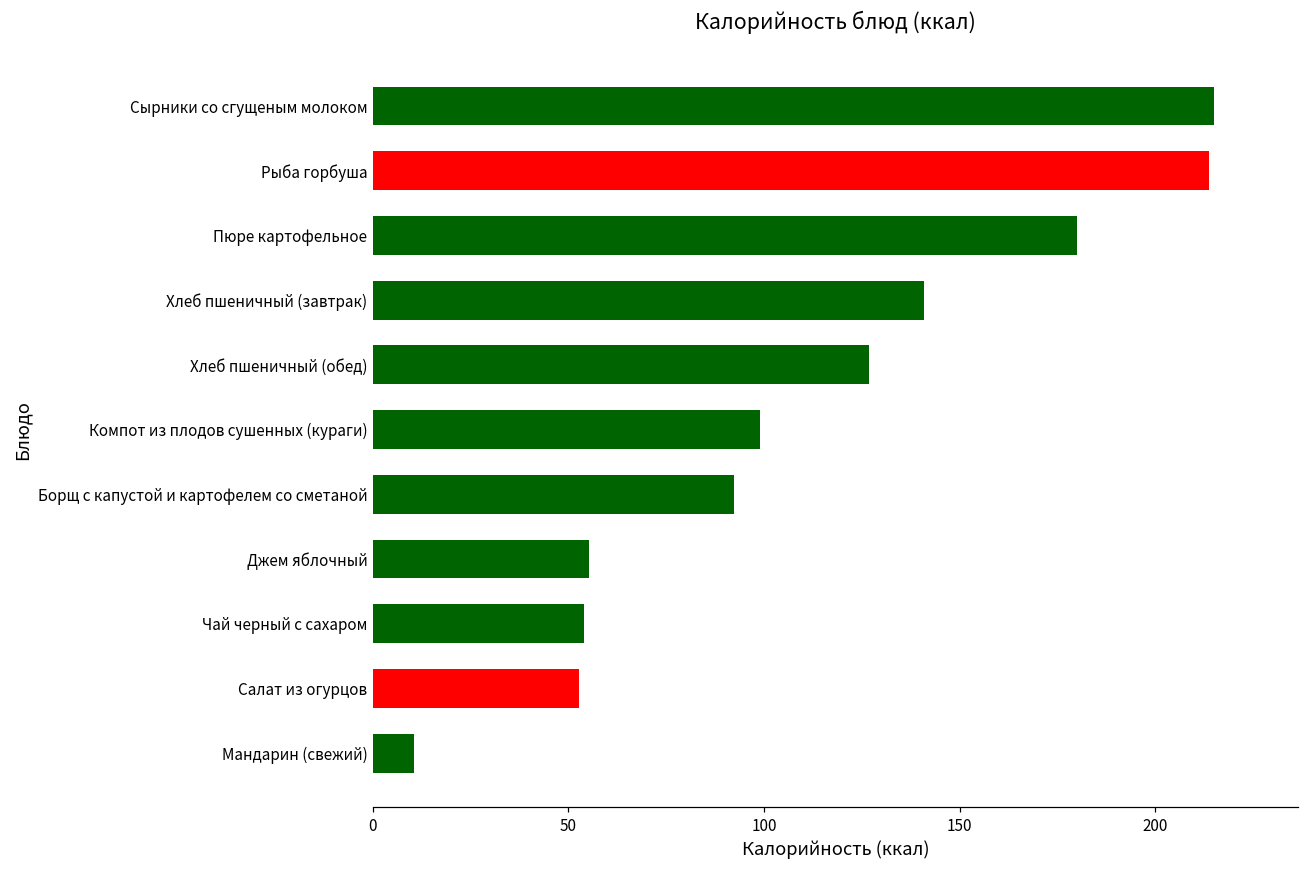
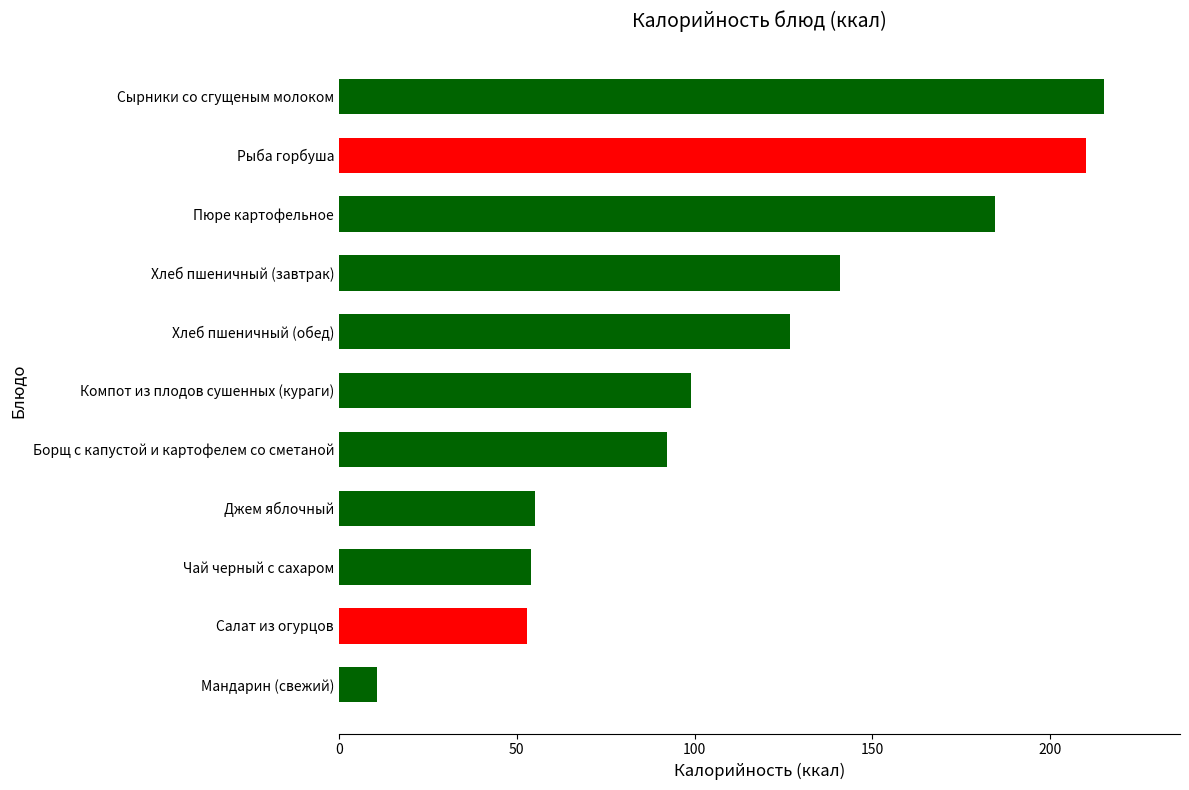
  {
    "Сырники со сгущеным молоком": 215,
-   "Рыба горбуша": 214,
-   "Пюре картофельное": 180,
+   "Рыба горбуша": 210,
+   "Пюре картофельное": 185,
    "Хлеб пшеничный (завтрак)": 141,
    "Хлеб пшеничный (обед)": 127,
    "Компот из плодов сушенных (кураги)": 99,
    "Борщ с капустой и картофелем со сметаной": 92,
    "Джем яблочный": 55,
    "Чай черный с сахаром": 54,
    "Салат из огурцов": 53,
    "Мандарин (свежий)": 11
  }
